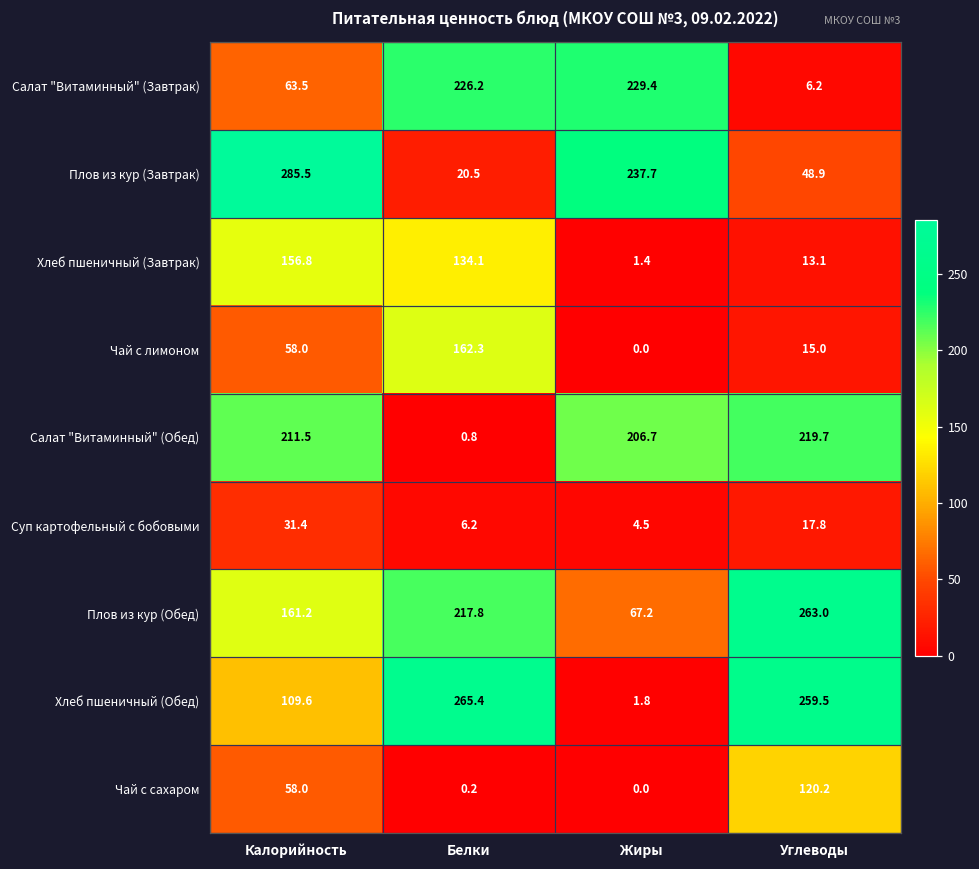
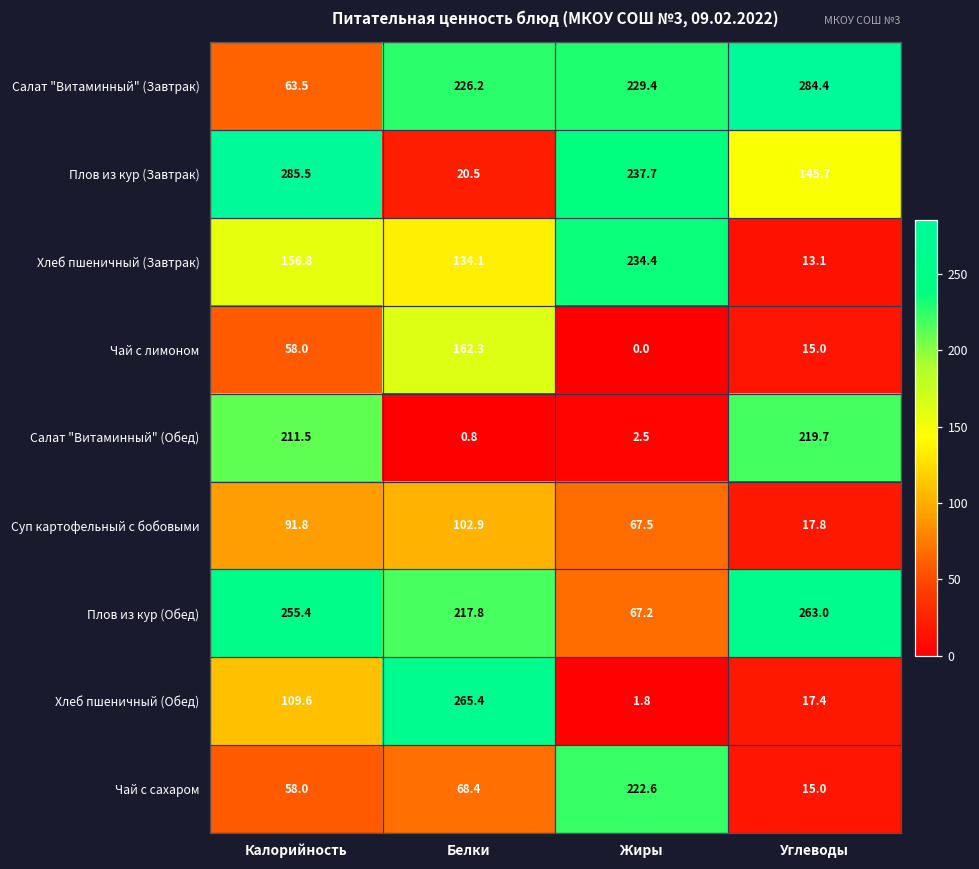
  {
    "Салат \"Витаминный\" (Завтрак)": {
      "Калорийность": 63.5,
      "Белки": 226.2,
      "Жиры": 229.4,
-     "Углеводы": 6.2
+     "Углеводы": 284.4
    },
    "Плов из кур (Завтрак)": {
      "Калорийность": 285.5,
      "Белки": 20.5,
      "Жиры": 237.7,
-     "Углеводы": 48.9
+     "Углеводы": 145.7
    },
    "Хлеб пшеничный (Завтрак)": {
      "Калорийность": 156.8,
      "Белки": 134.1,
-     "Жиры": 1.4,
+     "Жиры": 234.4,
      "Углеводы": 13.1
    },
    "Чай с лимоном": {
      "Калорийность": 58.0,
      "Белки": 162.3,
      "Жиры": 0.0,
      "Углеводы": 15.0
    },
    "Салат \"Витаминный\" (Обед)": {
      "Калорийность": 211.5,
      "Белки": 0.8,
-     "Жиры": 206.7,
+     "Жиры": 2.5,
      "Углеводы": 219.7
    },
    "Суп картофельный с бобовыми": {
-     "Калорийность": 31.4,
-     "Белки": 6.2,
-     "Жиры": 4.5,
+     "Калорийность": 91.8,
+     "Белки": 102.9,
+     "Жиры": 67.5,
      "Углеводы": 17.8
    },
    "Плов из кур (Обед)": {
-     "Калорийность": 161.2,
+     "Калорийность": 255.4,
      "Белки": 217.8,
      "Жиры": 67.2,
      "Углеводы": 263.0
    },
    "Хлеб пшеничный (Обед)": {
      "Калорийность": 109.6,
      "Белки": 265.4,
      "Жиры": 1.8,
-     "Углеводы": 259.5
+     "Углеводы": 17.4
    },
    "Чай с сахаром": {
      "Калорийность": 58.0,
-     "Белки": 0.2,
-     "Жиры": 0.0,
-     "Углеводы": 120.2
+     "Белки": 68.4,
+     "Жиры": 222.6,
+     "Углеводы": 15.0
    }
  }
